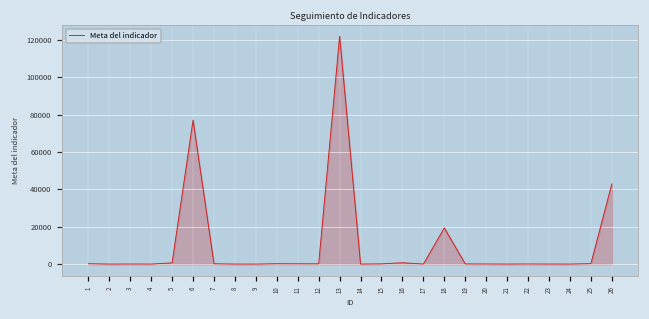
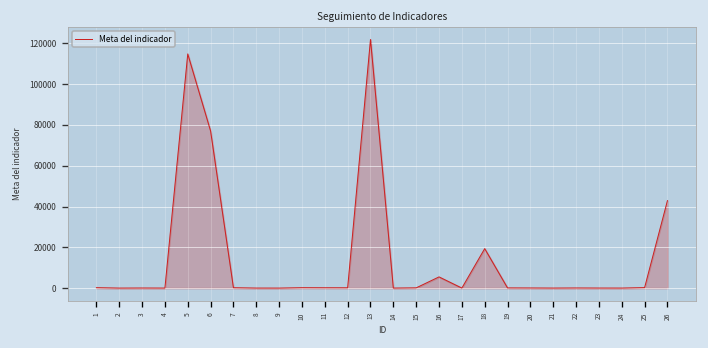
  {
    "1": 0,
    "2": 0,
    "3": 0,
    "4": 0,
-   "5": 1000,
+   "5": 115000,
    "6": 77000,
    "7": 0,
    "8": 0,
    "9": 0,
    "10": 0,
    "11": 0,
    "12": 0,
    "13": 122000,
    "14": 0,
    "15": 0,
-   "16": 1000,
+   "16": 6000,
    "17": 0,
    "18": 19000,
    "19": 0,
    "20": 0,
    "21": 0,
    "22": 0,
    "23": 0,
    "24": 0,
    "25": 0,
    "26": 43000
  }
